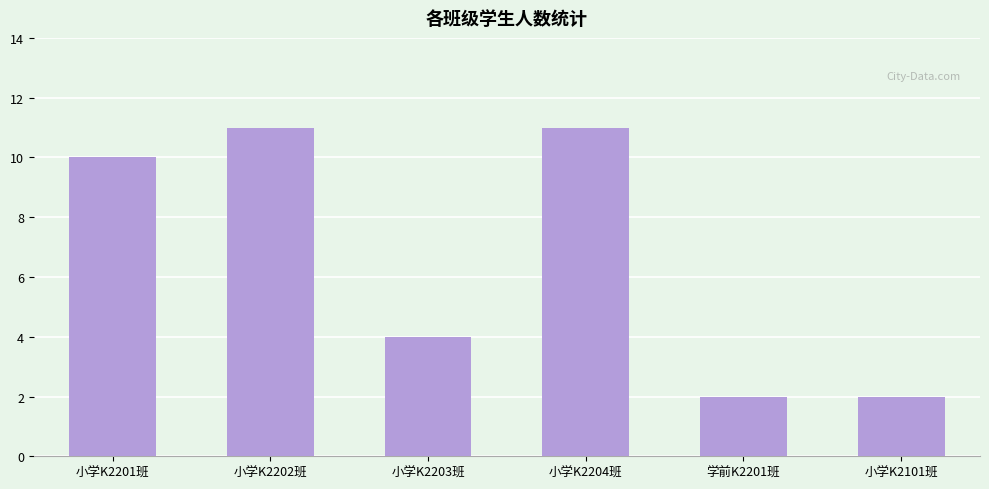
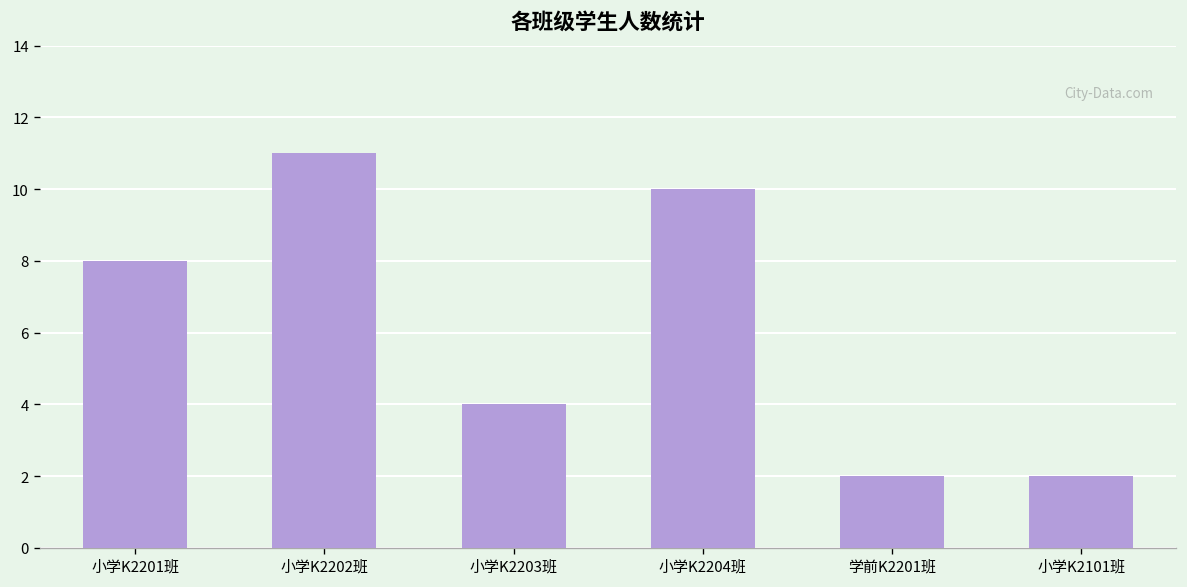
  {
-   "小学K2201班": 10,
+   "小学K2201班": 8,
    "小学K2202班": 11,
    "小学K2203班": 4,
-   "小学K2204班": 11,
+   "小学K2204班": 10,
    "学前K2201班": 2,
    "小学K2101班": 2
  }
